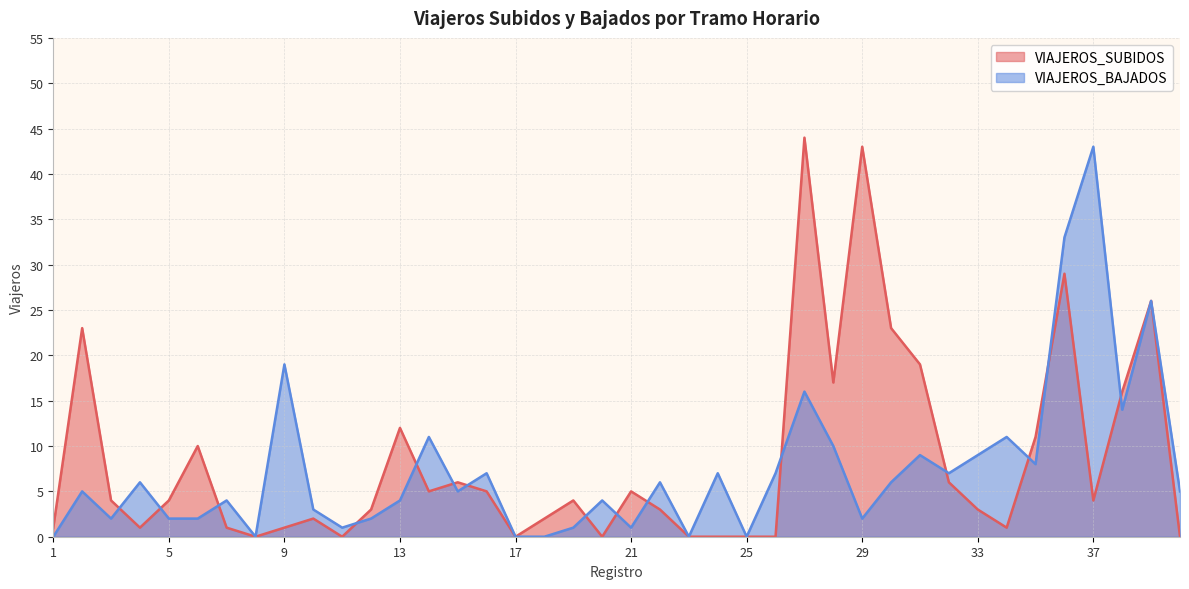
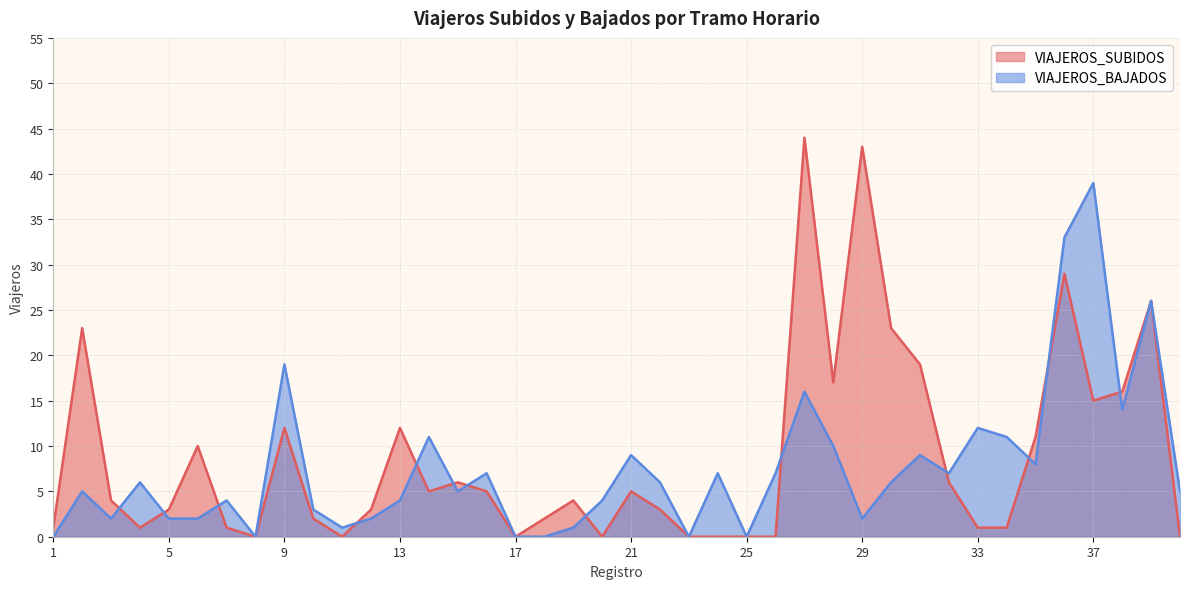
  {
    "VIAJEROS_SUBIDOS": {
      "1": 1,
-     "5": 4,
-     "9": 1,
+     "5": 3,
+     "9": 12,
      "13": 12,
      "21": 5,
      "29": 43,
-     "33": 3,
-     "37": 4
+     "33": 1,
+     "37": 15
    },
    "VIAJEROS_BAJADOS": {
      "1": 0,
      "5": 2,
      "9": 19,
      "13": 4,
-     "21": 1,
+     "21": 9,
      "29": 2,
-     "33": 9,
-     "37": 43
+     "33": 12,
+     "37": 39
    }
  }
